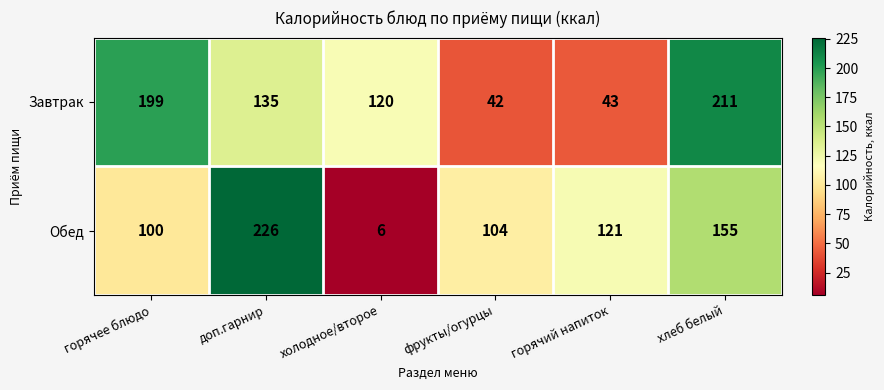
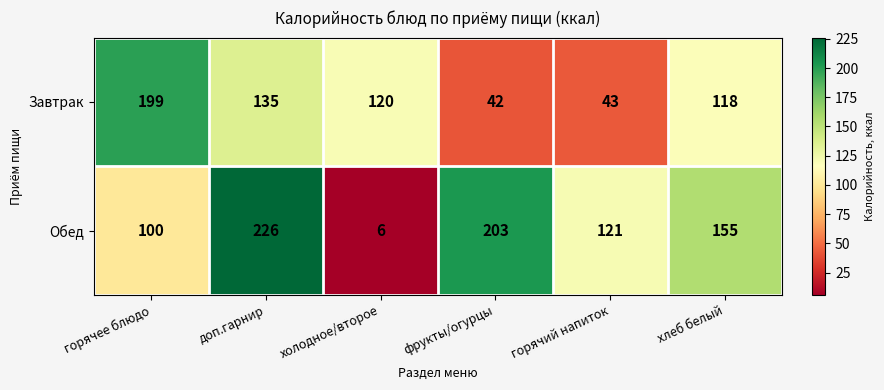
  {
    "Завтрак": {
      "горячее блюдо": 199,
      "доп.гарнир": 135,
      "холодное/второе": 120,
      "фрукты/огурцы": 42,
      "горячий напиток": 43,
-     "хлеб белый": 211
+     "хлеб белый": 118
    },
    "Обед": {
      "горячее блюдо": 100,
      "доп.гарнир": 226,
      "холодное/второе": 6,
-     "фрукты/огурцы": 104,
+     "фрукты/огурцы": 203,
      "горячий напиток": 121,
      "хлеб белый": 155
    }
  }
